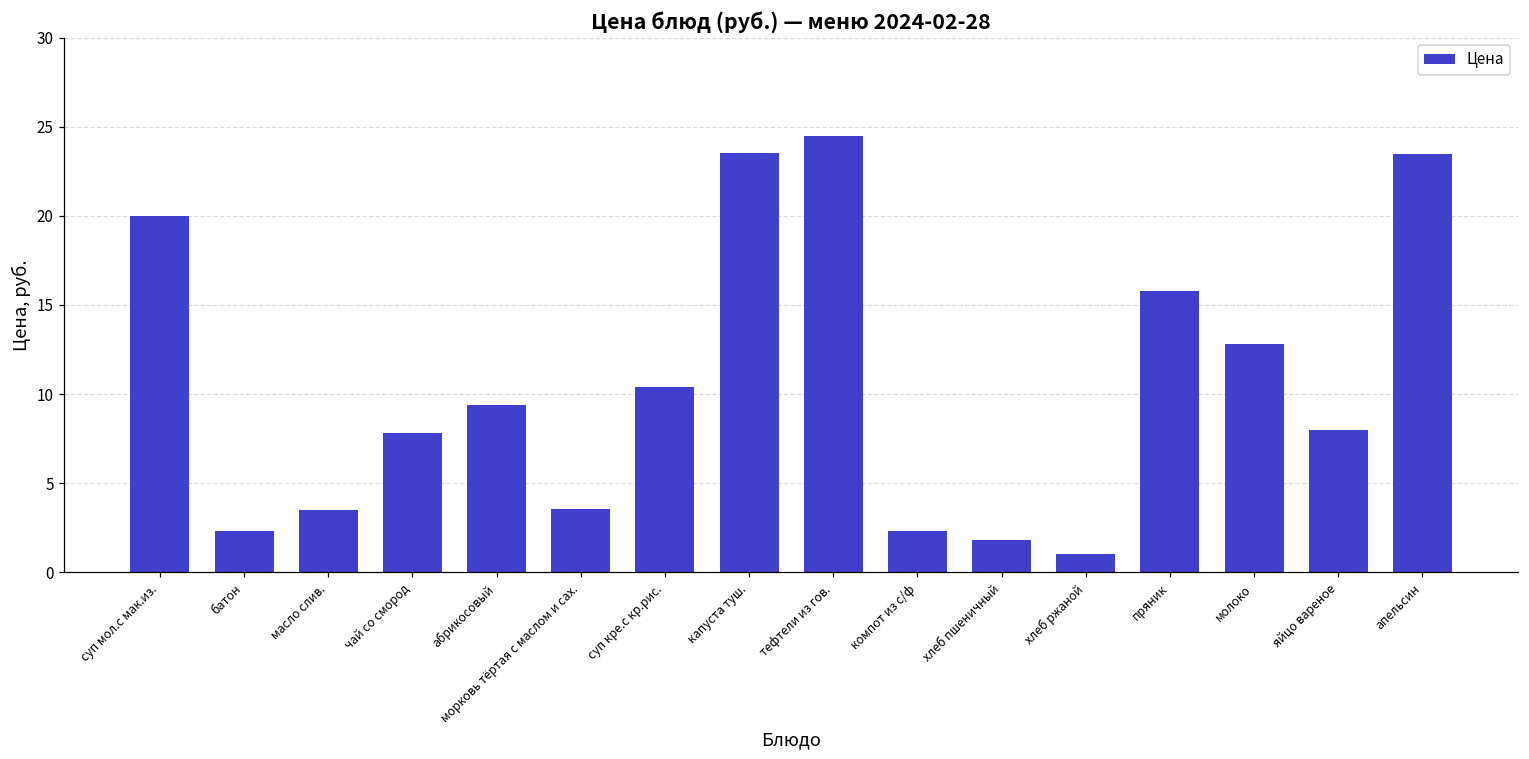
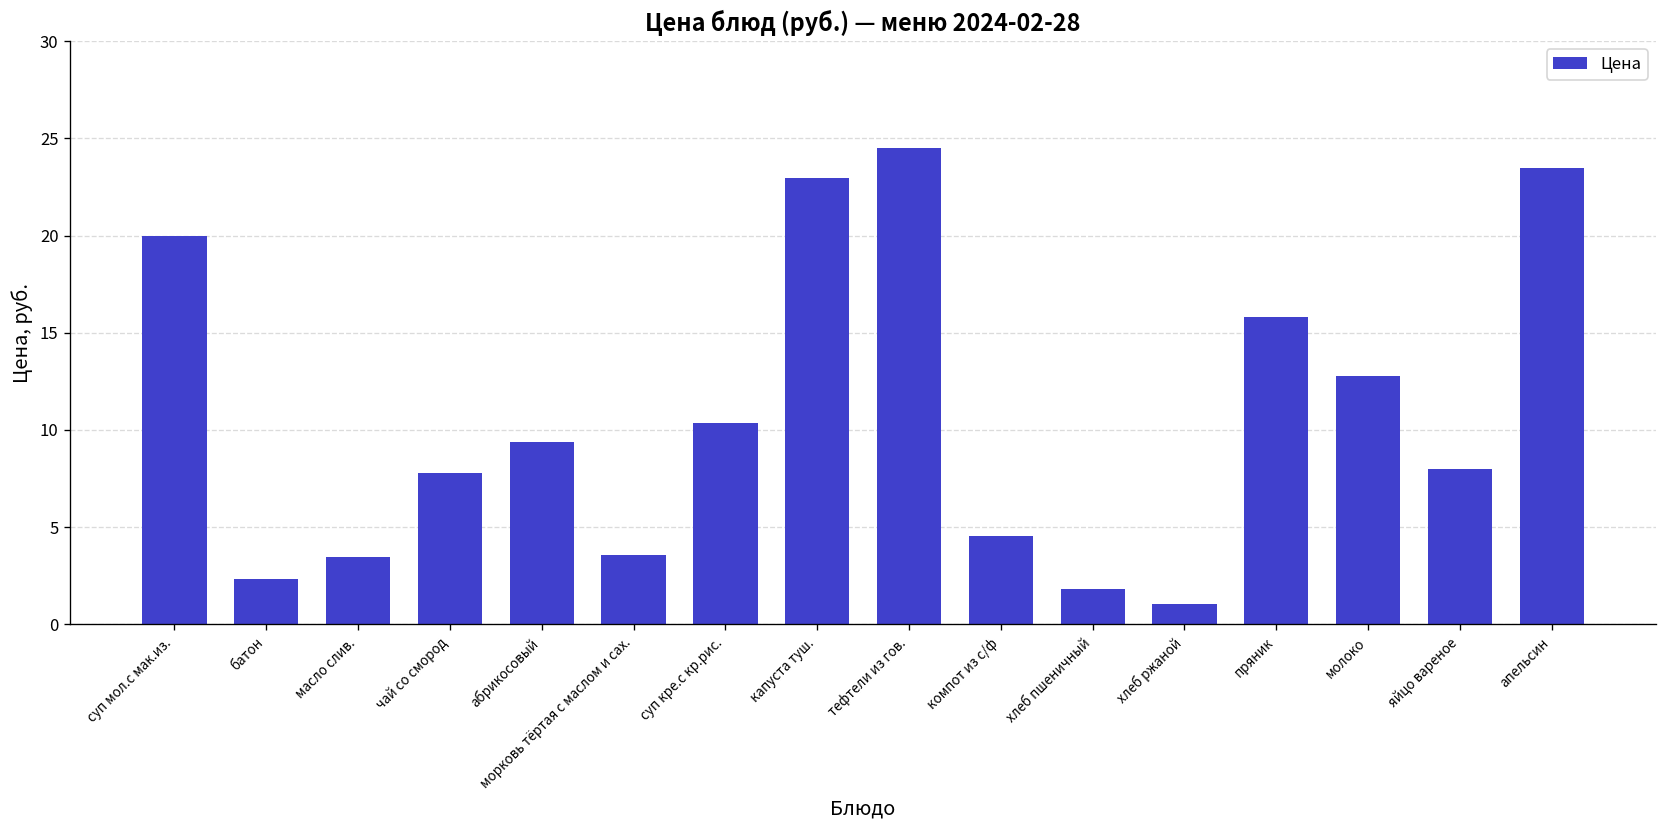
  {
    "суп мол.с мак.из.": 20.0,
    "батон": 2.3,
    "масло слив.": 3.5,
    "чай со смород": 7.8,
    "абрикосовый": 9.4,
    "морковь тёртая с маслом и сах.": 3.5,
    "суп кре.с кр.рис.": 10.4,
-   "капуста туш.": 23.5,
+   "капуста туш.": 23.0,
    "тефтели из гов.": 24.5,
-   "компот из с/ф": 2.3,
+   "компот из с/ф": 4.6,
    "хлеб пшеничный": 1.8,
    "хлеб ржаной": 1.0,
    "пряник": 15.8,
    "молоко": 12.8,
    "яйцо вареное": 8.0,
    "апельсин": 23.5
  }
